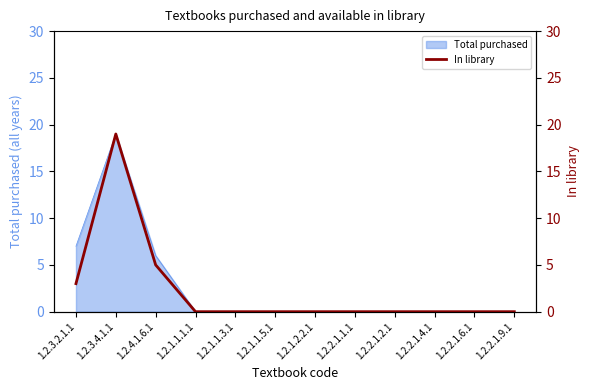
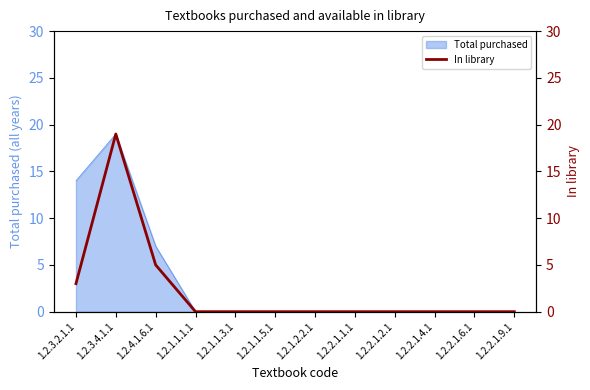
  {
    "Total purchased": {
-     "1.2.3.2.1.1": 7,
+     "1.2.3.2.1.1": 14,
      "1.2.3.4.1.1": 19,
-     "1.2.4.1.6.1": 6,
+     "1.2.4.1.6.1": 7,
      "1.2.1.1.1.1": 0,
      "1.2.1.1.3.1": 0,
      "1.2.1.1.5.1": 0,
      "1.2.1.2.2.1": 0,
      "1.2.2.1.1.1": 0,
      "1.2.2.1.2.1": 0,
      "1.2.2.1.4.1": 0,
      "1.2.2.1.6.1": 0,
      "1.2.2.1.9.1": 0
    },
    "In library": {
      "1.2.3.2.1.1": 3,
      "1.2.3.4.1.1": 19,
      "1.2.4.1.6.1": 5,
      "1.2.1.1.1.1": 0,
      "1.2.1.1.3.1": 0,
      "1.2.1.1.5.1": 0,
      "1.2.1.2.2.1": 0,
      "1.2.2.1.1.1": 0,
      "1.2.2.1.2.1": 0,
      "1.2.2.1.4.1": 0,
      "1.2.2.1.6.1": 0,
      "1.2.2.1.9.1": 0
    }
  }
